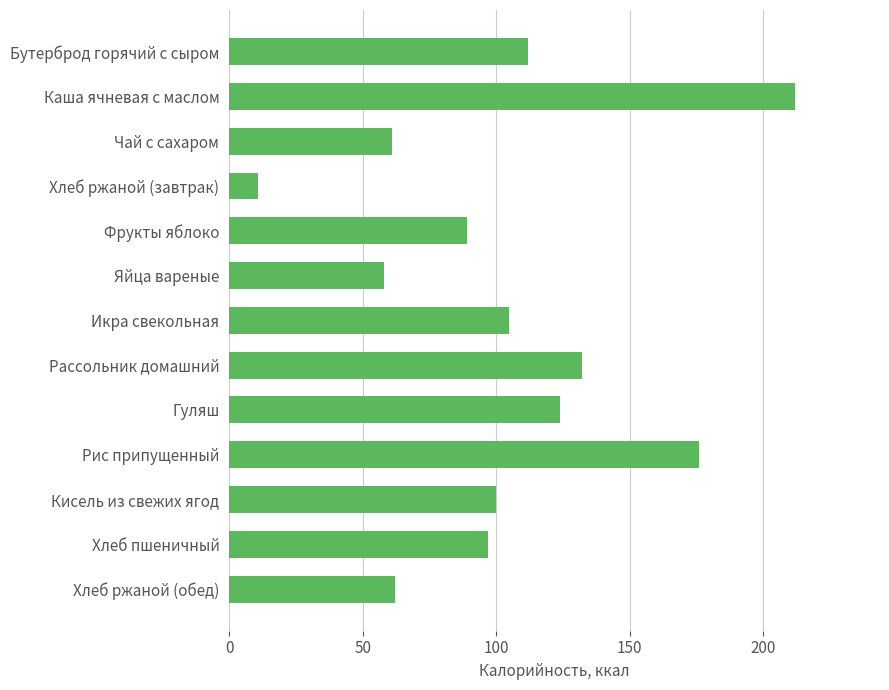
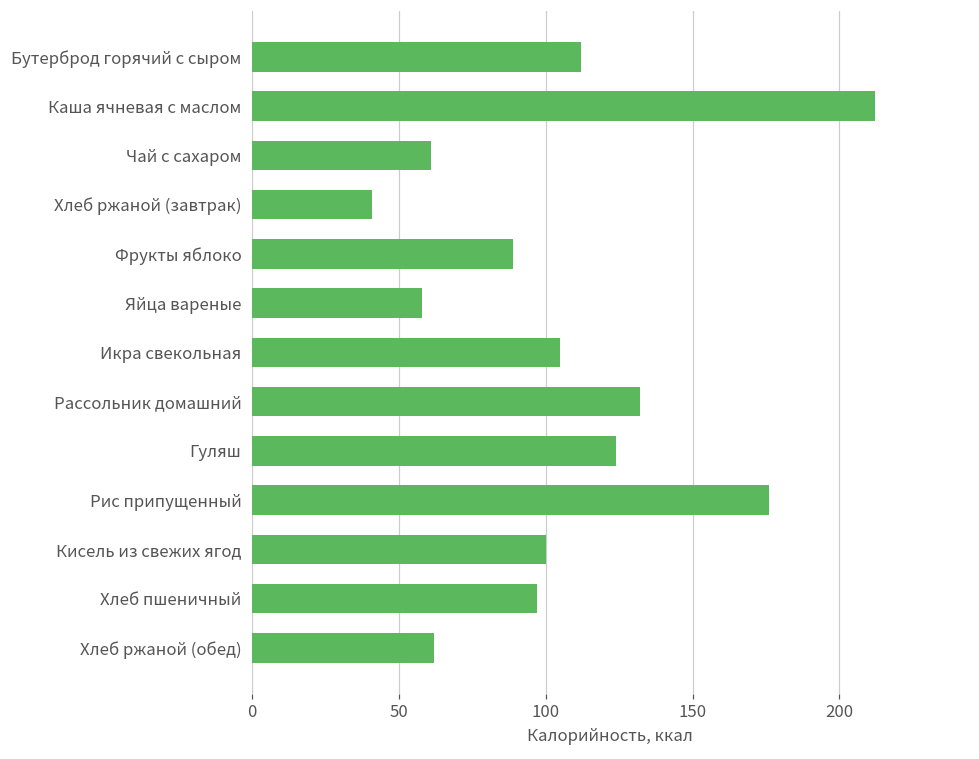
  {
    "Бутерброд горячий с сыром": 112,
    "Каша ячневая с маслом": 212,
    "Чай с сахаром": 61,
-   "Хлеб ржаной (завтрак)": 11,
+   "Хлеб ржаной (завтрак)": 41,
    "Фрукты яблоко": 89,
    "Яйца вареные": 58,
    "Икра свекольная": 105,
    "Рассольник домашний": 132,
    "Гуляш": 124,
    "Рис припущенный": 176,
    "Кисель из свежих ягод": 100,
    "Хлеб пшеничный": 97,
    "Хлеб ржаной (обед)": 62
  }
